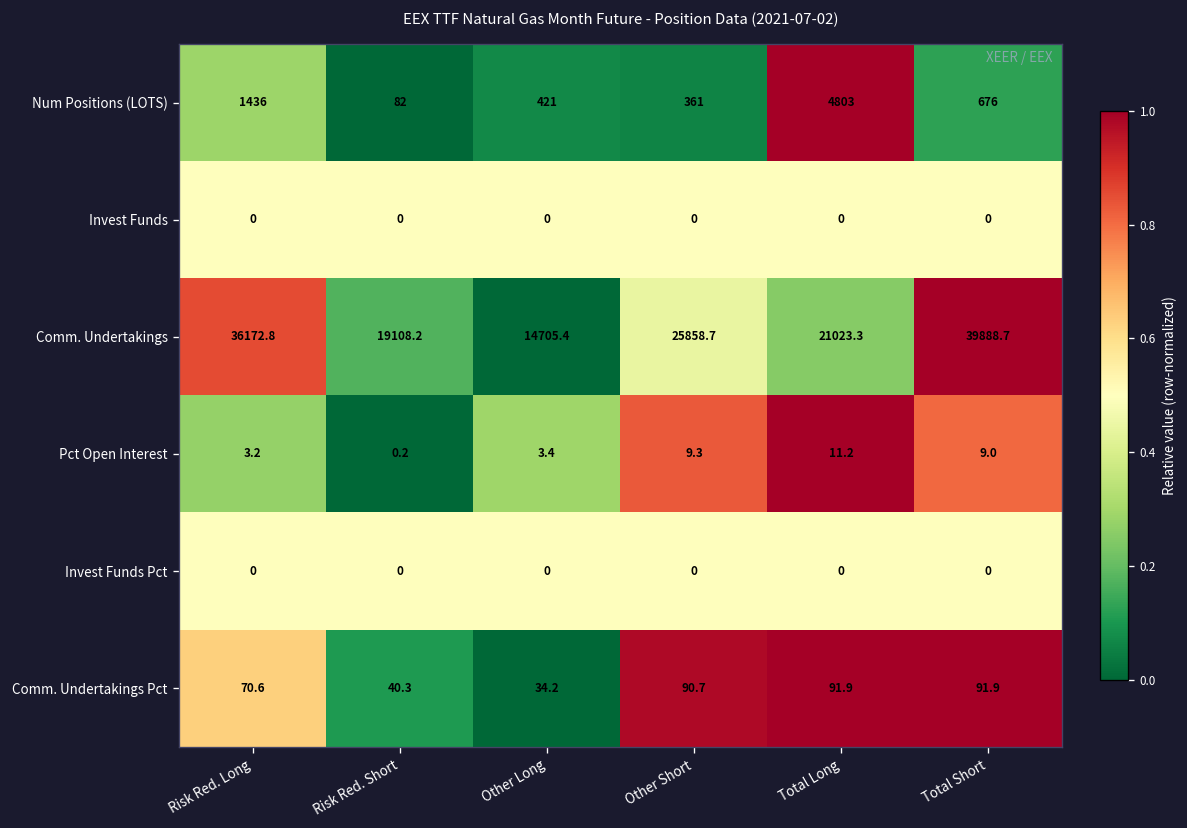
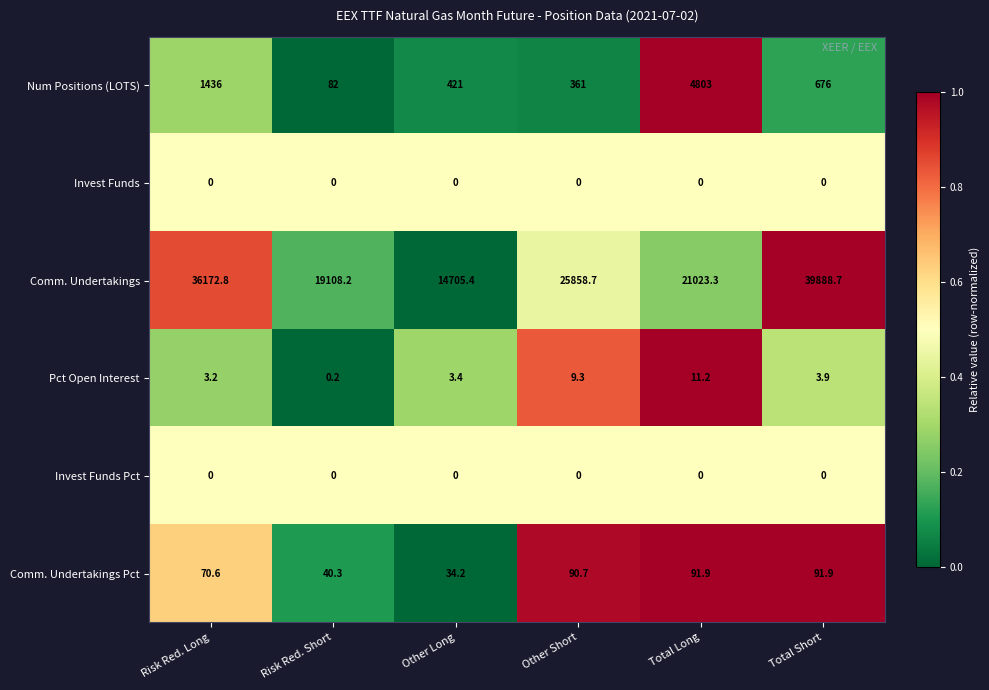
  {
    "Num Positions (LOTS)": {
      "Risk Red. Long": 1436,
      "Risk Red. Short": 82,
      "Other Long": 421,
      "Other Short": 361,
      "Total Long": 4803
    },
    "Invest Funds": {
      "Risk Red. Long": 0,
      "Risk Red. Short": 0,
      "Other Long": 0,
      "Other Short": 0,
      "Total Long": 0,
      "Total Short": 0
    },
    "Comm. Undertakings": {
      "Risk Red. Long": 36172.8,
      "Risk Red. Short": 19108.2,
      "Other Long": 14705.4,
      "Other Short": 25858.7,
      "Total Long": 21023.3,
      "Total Short": 39888.7
    },
    "Pct Open Interest": {
      "Risk Red. Long": 3.2,
      "Risk Red. Short": 0.2,
      "Other Long": 3.4,
      "Other Short": 9.3,
      "Total Long": 11.2,
-     "Total Short": 9.0
+     "Total Short": 3.9
    },
    "Invest Funds Pct": {
      "Risk Red. Long": 0,
      "Risk Red. Short": 0,
      "Other Long": 0,
      "Other Short": 0,
      "Total Long": 0,
      "Total Short": 0
    },
    "Comm. Undertakings Pct": {
      "Risk Red. Long": 70.6,
      "Risk Red. Short": 40.3,
      "Other Long": 34.2,
      "Other Short": 90.7,
      "Total Long": 91.9,
      "Total Short": 91.9
    }
  }
